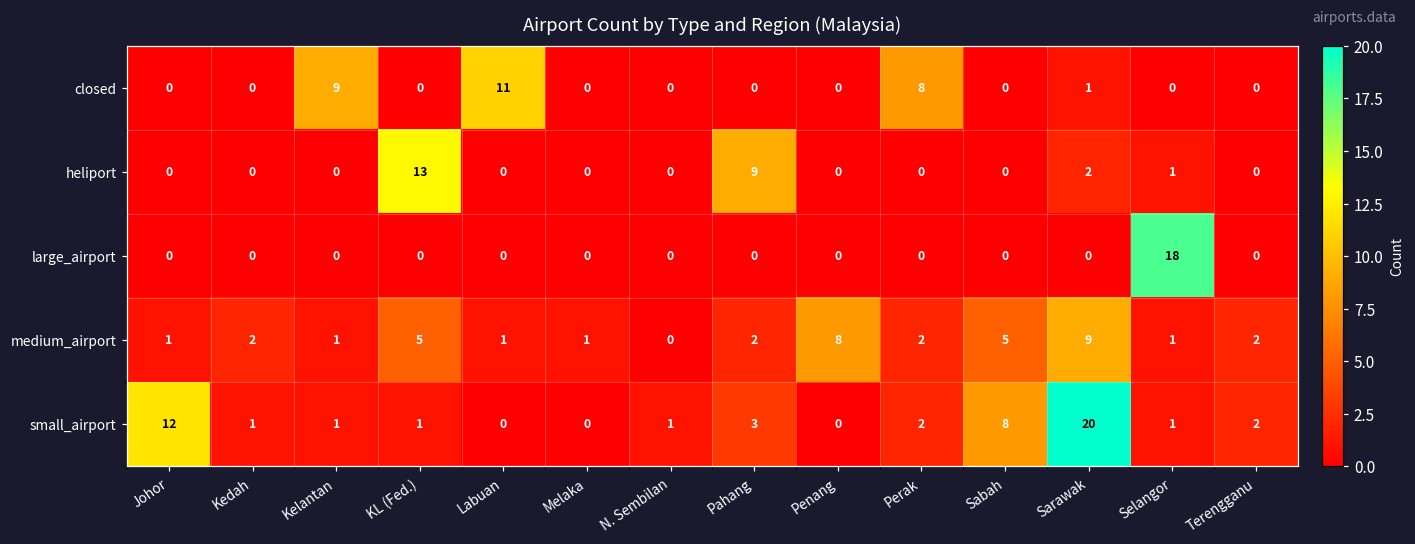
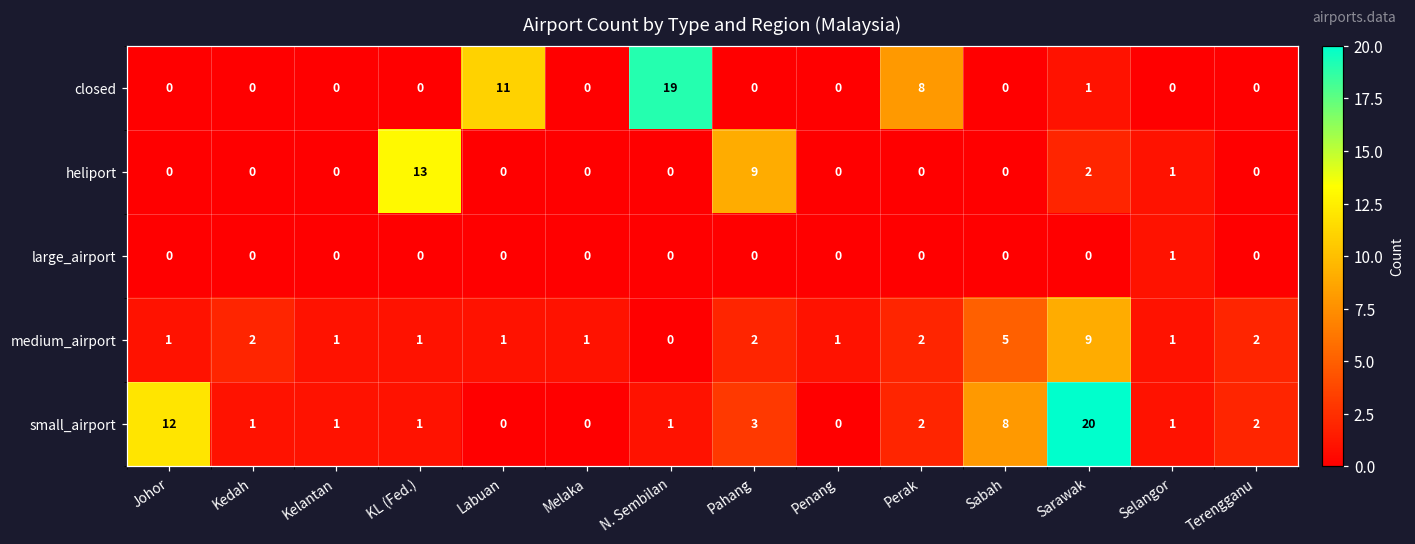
  {
    "closed": {
      "Johor": 0,
      "Kedah": 0,
-     "Kelantan": 9,
+     "Kelantan": 0,
      "KL (Fed.)": 0,
      "Labuan": 11,
      "Melaka": 0,
-     "N. Sembilan": 0,
+     "N. Sembilan": 19,
      "Pahang": 0,
      "Penang": 0,
      "Perak": 8,
      "Sabah": 0,
      "Sarawak": 1,
      "Selangor": 0,
      "Terengganu": 0
    },
    "heliport": {
      "Johor": 0,
      "Kedah": 0,
      "Kelantan": 0,
      "KL (Fed.)": 13,
      "Labuan": 0,
      "Melaka": 0,
      "N. Sembilan": 0,
      "Pahang": 9,
      "Penang": 0,
      "Perak": 0,
      "Sabah": 0,
      "Sarawak": 2,
      "Selangor": 1,
      "Terengganu": 0
    },
    "large_airport": {
      "Johor": 0,
      "Kedah": 0,
      "Kelantan": 0,
      "KL (Fed.)": 0,
      "Labuan": 0,
      "Melaka": 0,
      "N. Sembilan": 0,
      "Pahang": 0,
      "Penang": 0,
      "Perak": 0,
      "Sabah": 0,
      "Sarawak": 0,
-     "Selangor": 18,
+     "Selangor": 1,
      "Terengganu": 0
    },
    "medium_airport": {
      "Johor": 1,
      "Kedah": 2,
      "Kelantan": 1,
-     "KL (Fed.)": 5,
+     "KL (Fed.)": 1,
      "Labuan": 1,
      "Melaka": 1,
      "N. Sembilan": 0,
      "Pahang": 2,
-     "Penang": 8,
+     "Penang": 1,
      "Perak": 2,
      "Sabah": 5,
      "Sarawak": 9,
      "Selangor": 1,
      "Terengganu": 2
    },
    "small_airport": {
      "Johor": 12,
      "Kedah": 1,
      "Kelantan": 1,
      "KL (Fed.)": 1,
      "Labuan": 0,
      "Melaka": 0,
      "N. Sembilan": 1,
      "Pahang": 3,
      "Penang": 0,
      "Perak": 2,
      "Sabah": 8,
      "Sarawak": 20,
      "Selangor": 1,
      "Terengganu": 2
    }
  }
